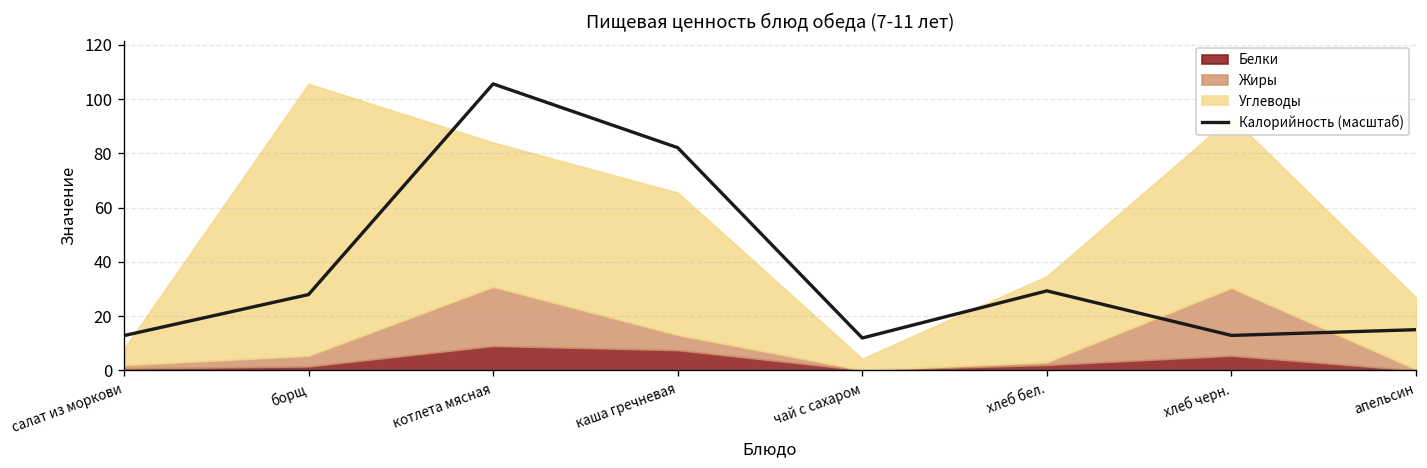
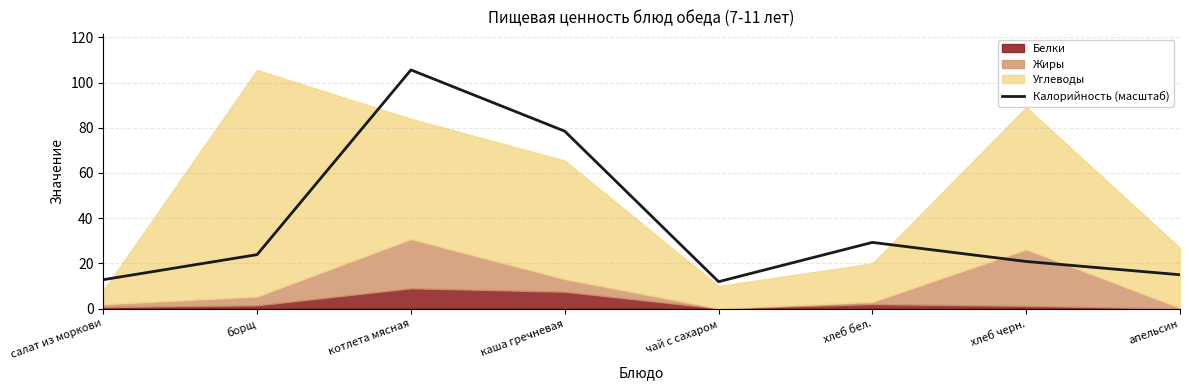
  {
    "Калорийность (масштаб)": {
      "салат из моркови": 13,
-     "борщ": 28,
+     "борщ": 24,
      "котлета мясная": 106,
-     "каша гречневая": 82,
+     "каша гречневая": 78,
      "чай с сахаром": 12,
      "хлеб бел.": 29,
-     "хлеб черн.": 13,
+     "хлеб черн.": 21,
      "апельсин": 15
    },
    "Белки": {
      "борщ": 1,
      "котлета мясная": 9,
      "каша гречневая": 7,
-     "хлеб черн.": 5
+     "хлеб черн.": 1
    },
    "Жиры": {
      "салат из моркови": 1,
      "борщ": 4,
      "котлета мясная": 22,
      "каша гречневая": 6,
      "хлеб черн.": 25
    },
    "Углеводы": {
      "салат из моркови": 6,
      "борщ": 100,
      "котлета мясная": 53,
      "каша гречневая": 52,
-     "чай с сахаром": 4,
-     "хлеб бел.": 32,
+     "чай с сахаром": 10,
+     "хлеб бел.": 17,
      "апельсин": 26
    }
  }
